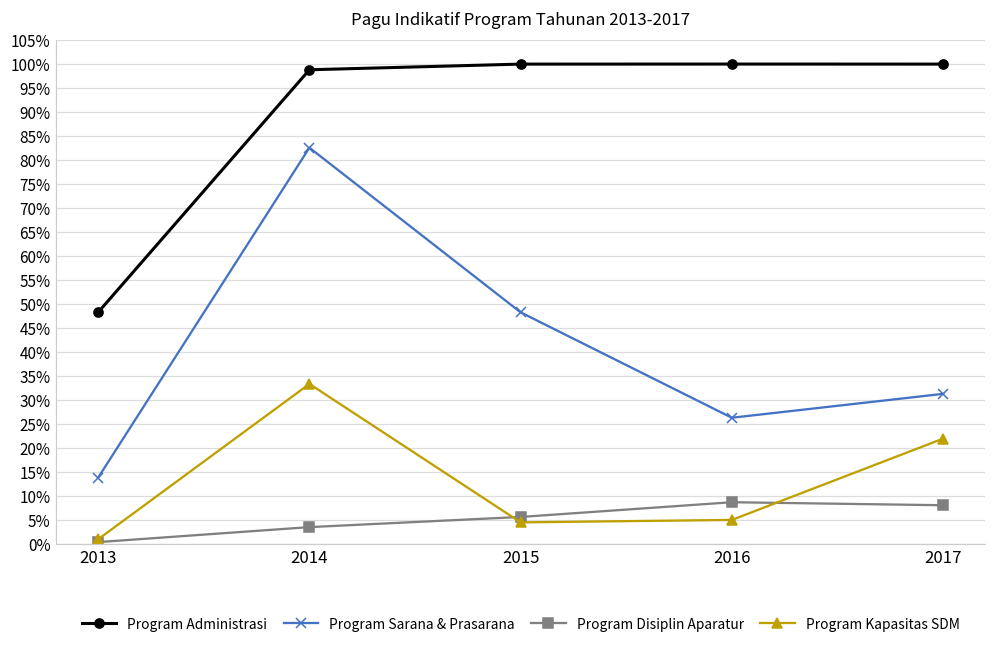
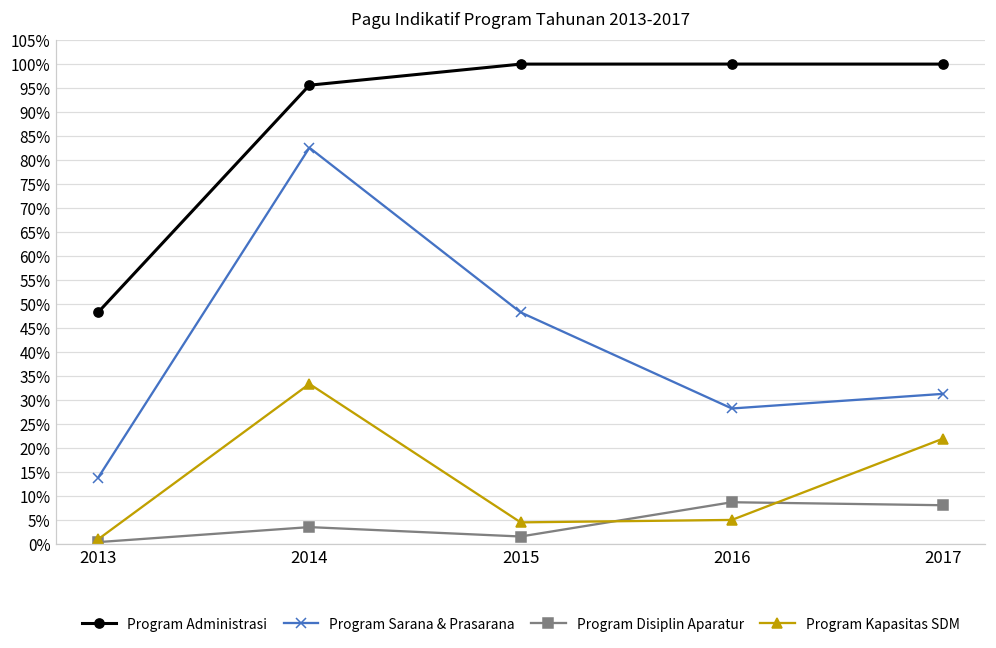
  {
    "Program Administrasi": {
      "2013": "48%",
-     "2014": "99%",
+     "2014": "96%",
      "2015": "100%",
      "2016": "100%",
      "2017": "100%"
    },
    "Program Sarana & Prasarana": {
      "2013": "14%",
      "2014": "83%",
      "2015": "48%",
-     "2016": "26%",
+     "2016": "28%",
      "2017": "31%"
    },
    "Program Disiplin Aparatur": {
      "2013": "0%",
      "2014": "4%",
-     "2015": "6%",
+     "2015": "2%",
      "2016": "9%",
      "2017": "8%"
    },
    "Program Kapasitas SDM": {
      "2013": "1%",
      "2014": "33%",
      "2015": "5%",
      "2016": "5%",
      "2017": "22%"
    }
  }
